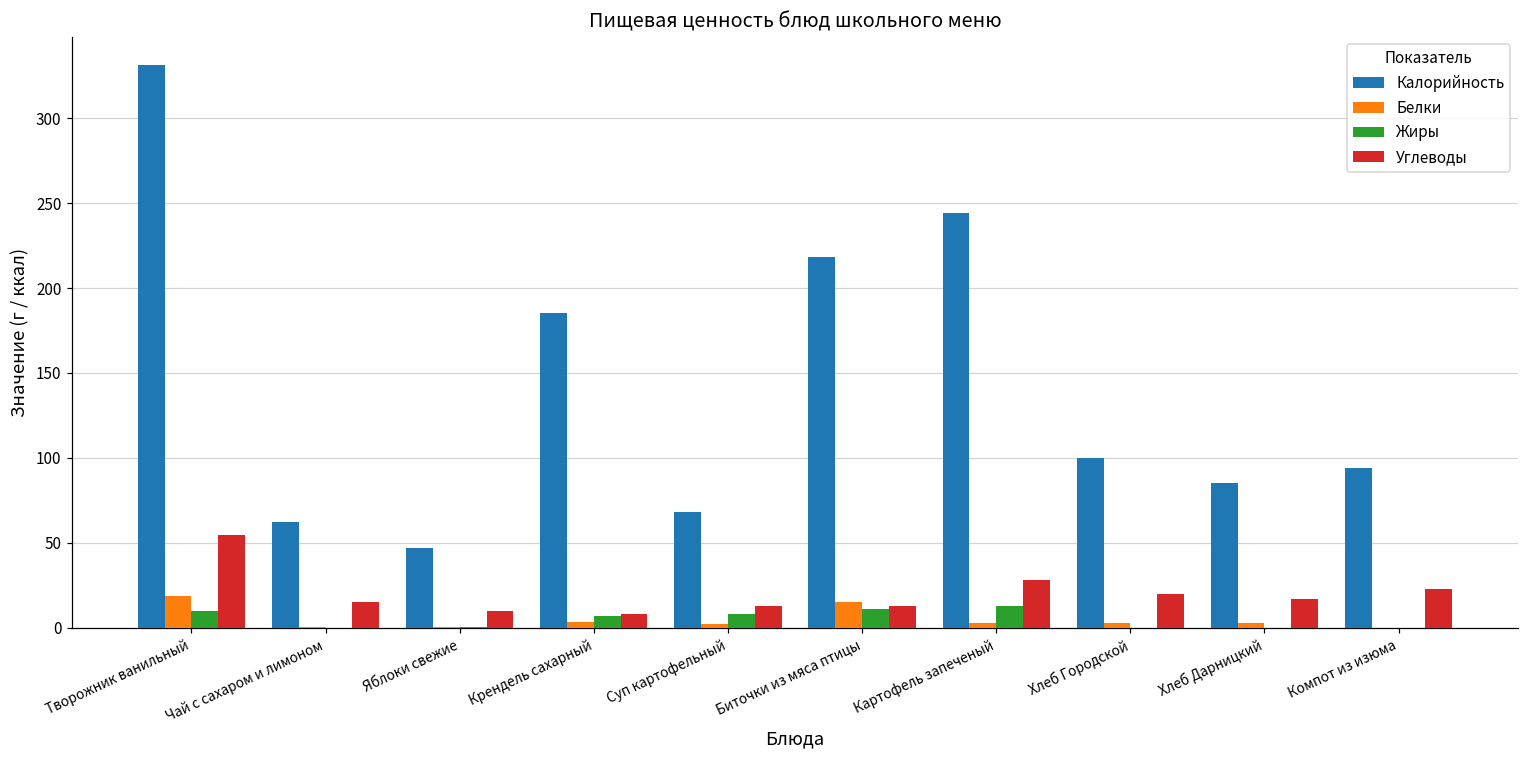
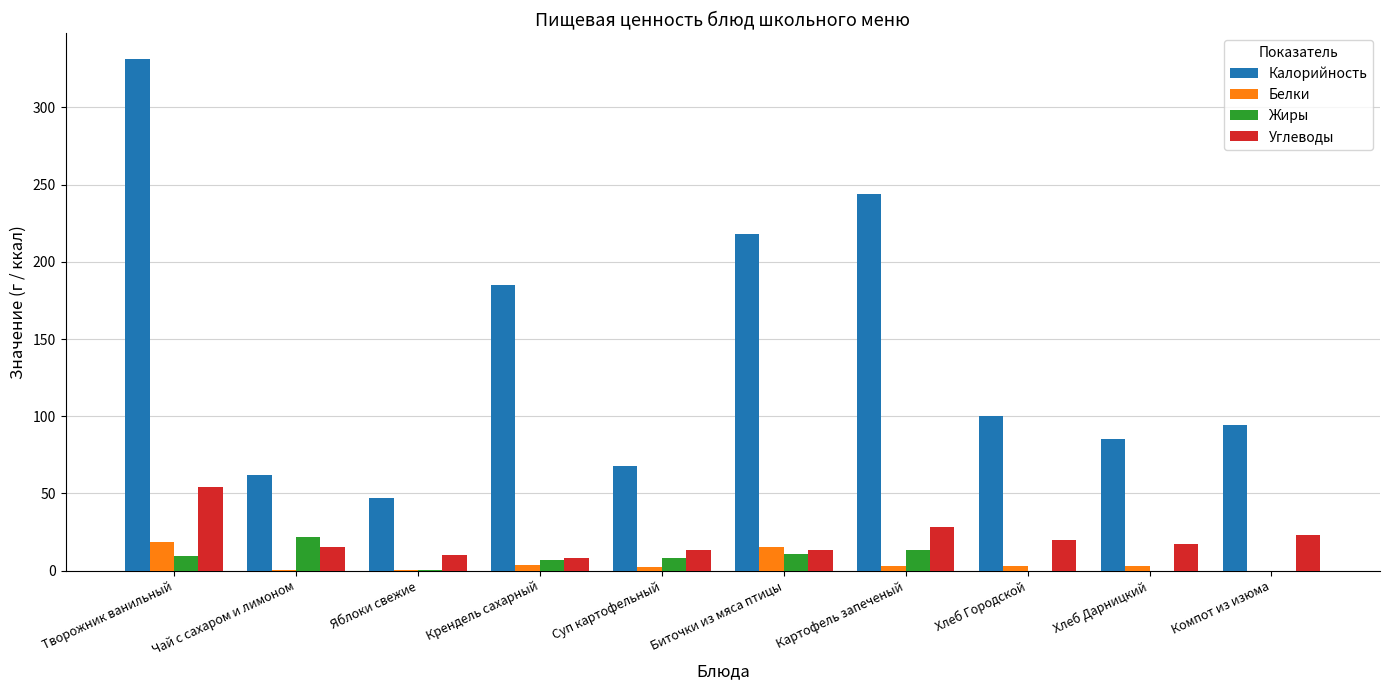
  {
    "Калорийность": {
      "Творожник ванильный": 332,
      "Чай с сахаром и лимоном": 62,
      "Яблоки свежие": 47,
      "Крендель сахарный": 185,
      "Суп картофельный": 68,
      "Биточки из мяса птицы": 218,
      "Картофель запеченый": 244,
      "Хлеб Городской": 100,
      "Хлеб Дарницкий": 85,
      "Компот из изюма": 94
    },
    "Белки": {
      "Творожник ванильный": 19,
      "Крендель сахарный": 4,
      "Суп картофельный": 2,
      "Биточки из мяса птицы": 15,
      "Картофель запеченый": 3,
      "Хлеб Городской": 3,
      "Хлеб Дарницкий": 3,
      "Компот из изюма": 0
    },
    "Жиры": {
      "Творожник ванильный": 10,
-     "Чай с сахаром и лимоном": 0,
+     "Чай с сахаром и лимоном": 22,
      "Крендель сахарный": 7,
      "Суп картофельный": 8,
      "Биточки из мяса птицы": 11,
      "Картофель запеченый": 13,
      "Хлеб Городской": 0,
      "Хлеб Дарницкий": 0,
      "Компот из изюма": 0
    },
    "Углеводы": {
      "Творожник ванильный": 54,
      "Чай с сахаром и лимоном": 15,
      "Яблоки свежие": 10,
      "Крендель сахарный": 8,
      "Суп картофельный": 13,
      "Биточки из мяса птицы": 13,
      "Картофель запеченый": 28,
      "Хлеб Городской": 20,
      "Хлеб Дарницкий": 17,
      "Компот из изюма": 23
    }
  }
